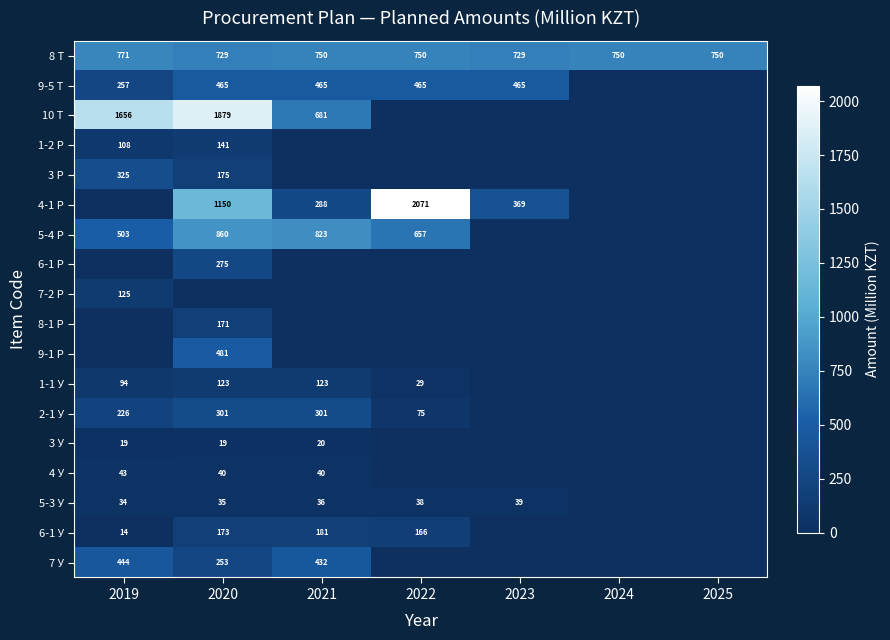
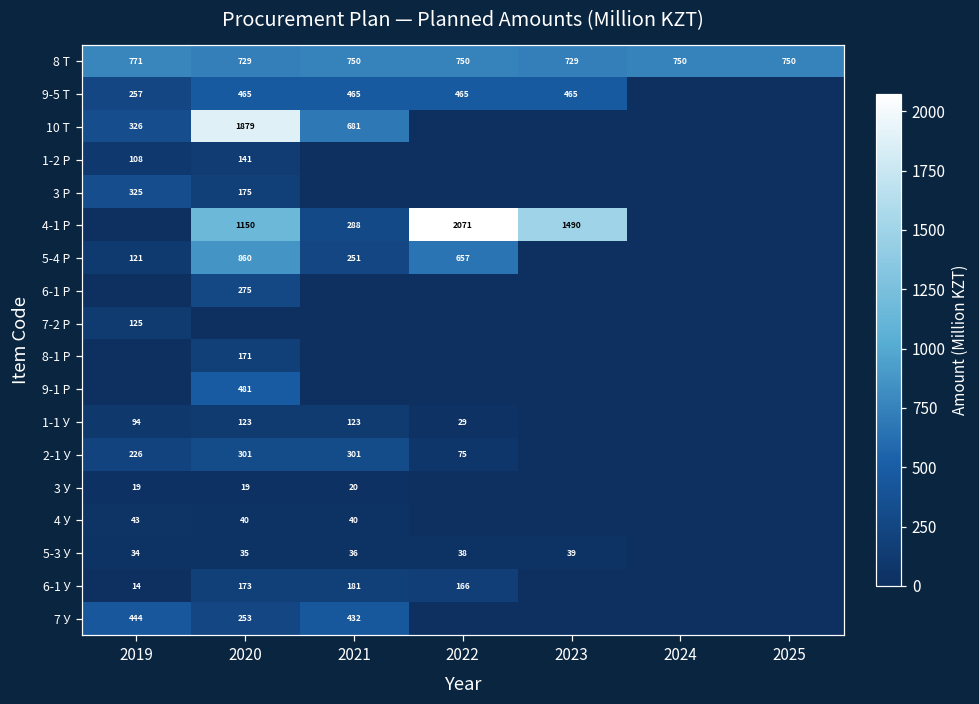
  {
    "8 Т": {
      "2019": 771,
      "2020": 729,
      "2021": 750,
      "2022": 750,
      "2023": 729,
      "2024": 750,
      "2025": 750
    },
    "9-5 Т": {
      "2019": 257,
      "2020": 465,
      "2021": 465,
      "2022": 465,
      "2023": 465
    },
    "10 Т": {
-     "2019": 1656,
+     "2019": 326,
      "2020": 1879,
      "2021": 681
    },
    "1-2 Р": {
      "2019": 108,
      "2020": 141
    },
    "3 Р": {
      "2019": 325,
      "2020": 175
    },
    "4-1 Р": {
      "2020": 1150,
      "2021": 288,
      "2022": 2071,
-     "2023": 369
+     "2023": 1490
    },
    "5-4 Р": {
-     "2019": 503,
+     "2019": 121,
      "2020": 860,
-     "2021": 823,
+     "2021": 251,
      "2022": 657
    },
    "6-1 Р": {
      "2020": 275
    },
    "7-2 Р": {
      "2019": 125
    },
    "8-1 Р": {
      "2020": 171
    },
    "9-1 Р": {
      "2020": 481
    },
    "1-1 У": {
      "2019": 94,
      "2020": 123,
      "2021": 123,
      "2022": 29
    },
    "2-1 У": {
      "2019": 226,
      "2020": 301,
      "2021": 301,
      "2022": 75
    },
    "3 У": {
      "2019": 19,
      "2020": 19,
      "2021": 20
    },
    "4 У": {
      "2019": 43,
      "2020": 40,
      "2021": 40
    },
    "5-3 У": {
      "2019": 34,
      "2020": 35,
      "2021": 36,
      "2022": 38,
      "2023": 39
    },
    "6-1 У": {
      "2019": 14,
      "2020": 173,
      "2021": 181,
      "2022": 166
    },
    "7 У": {
      "2019": 444,
      "2020": 253,
      "2021": 432
    }
  }
